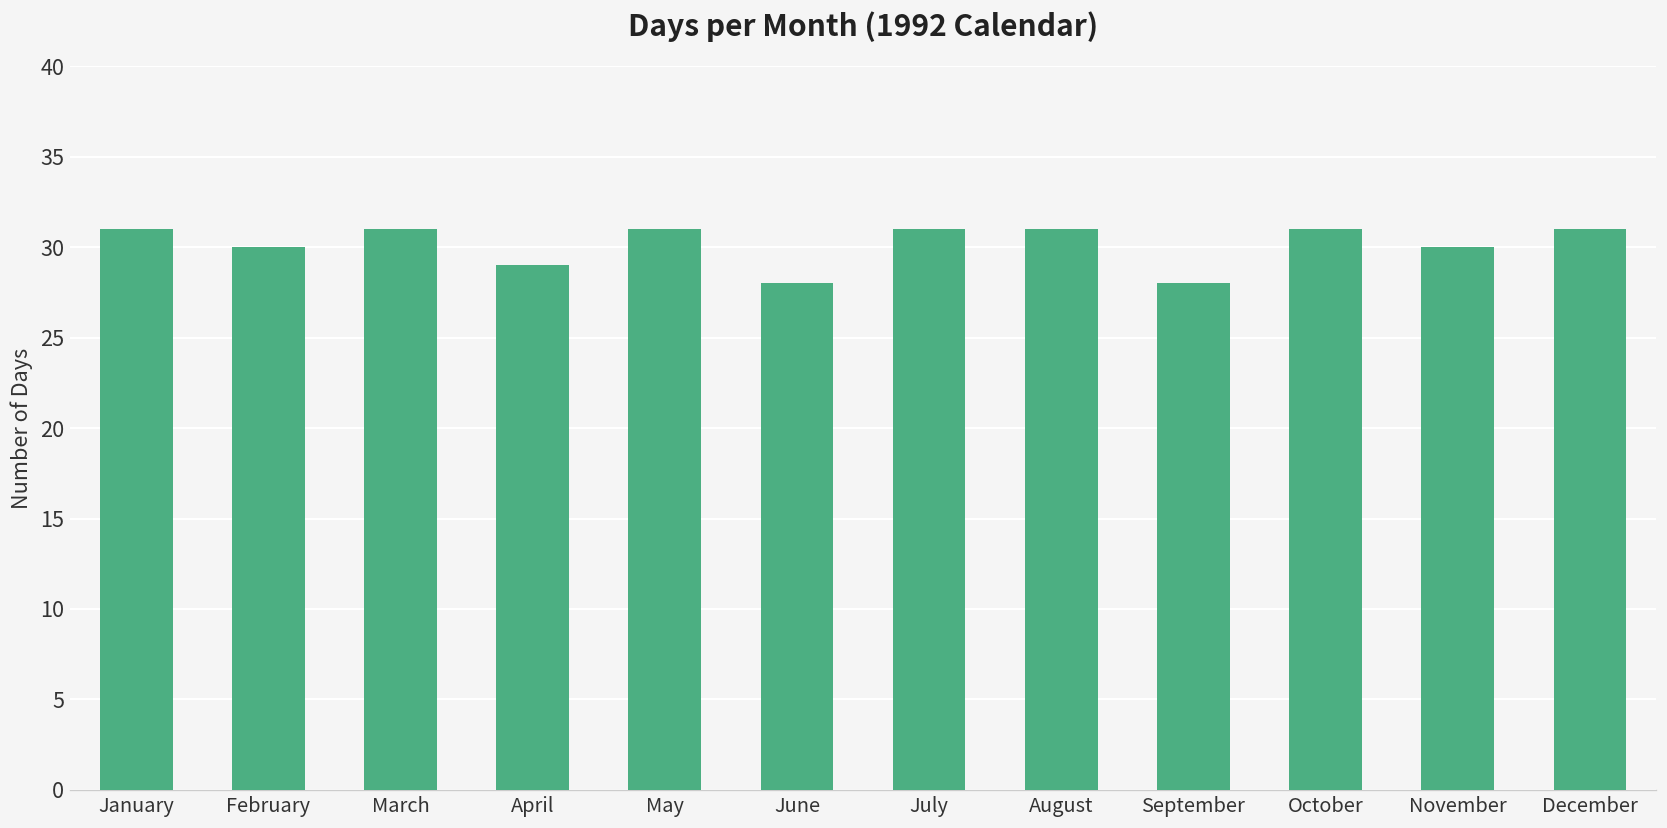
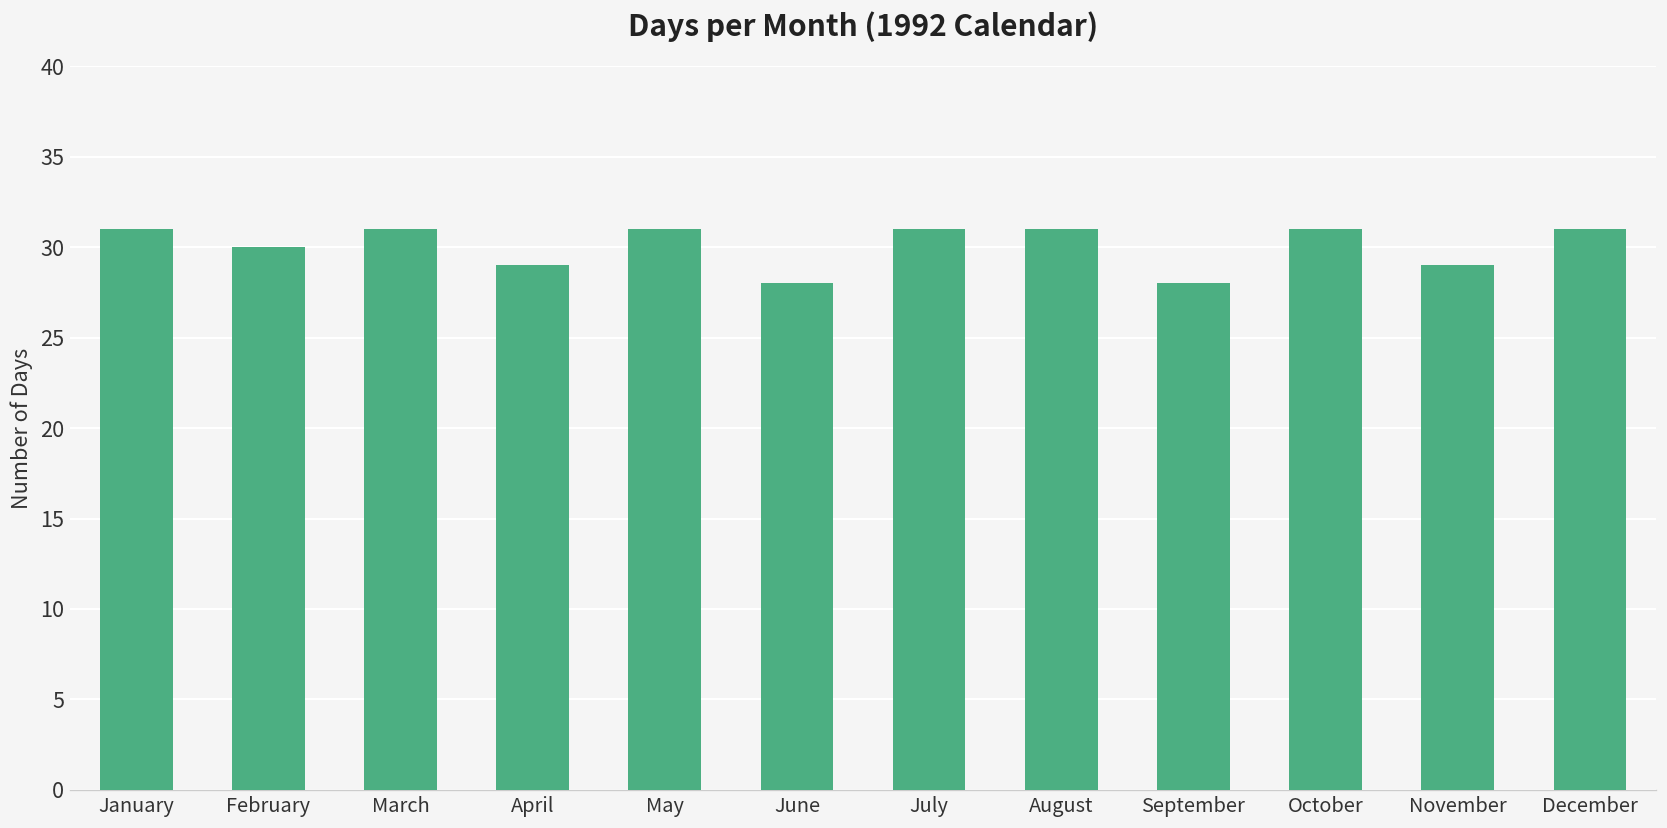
  {
    "January": 31,
    "February": 30,
    "March": 31,
    "April": 29,
    "May": 31,
    "June": 28,
    "July": 31,
    "August": 31,
    "September": 28,
    "October": 31,
-   "November": 30,
+   "November": 29,
    "December": 31
  }
